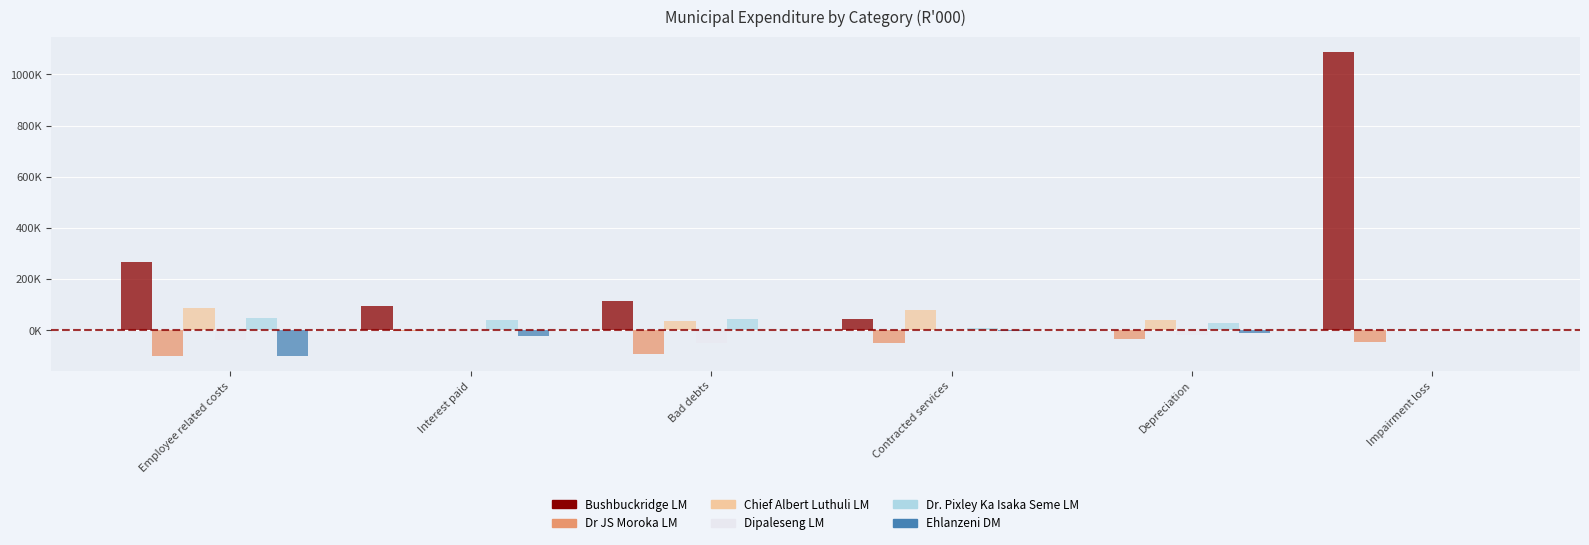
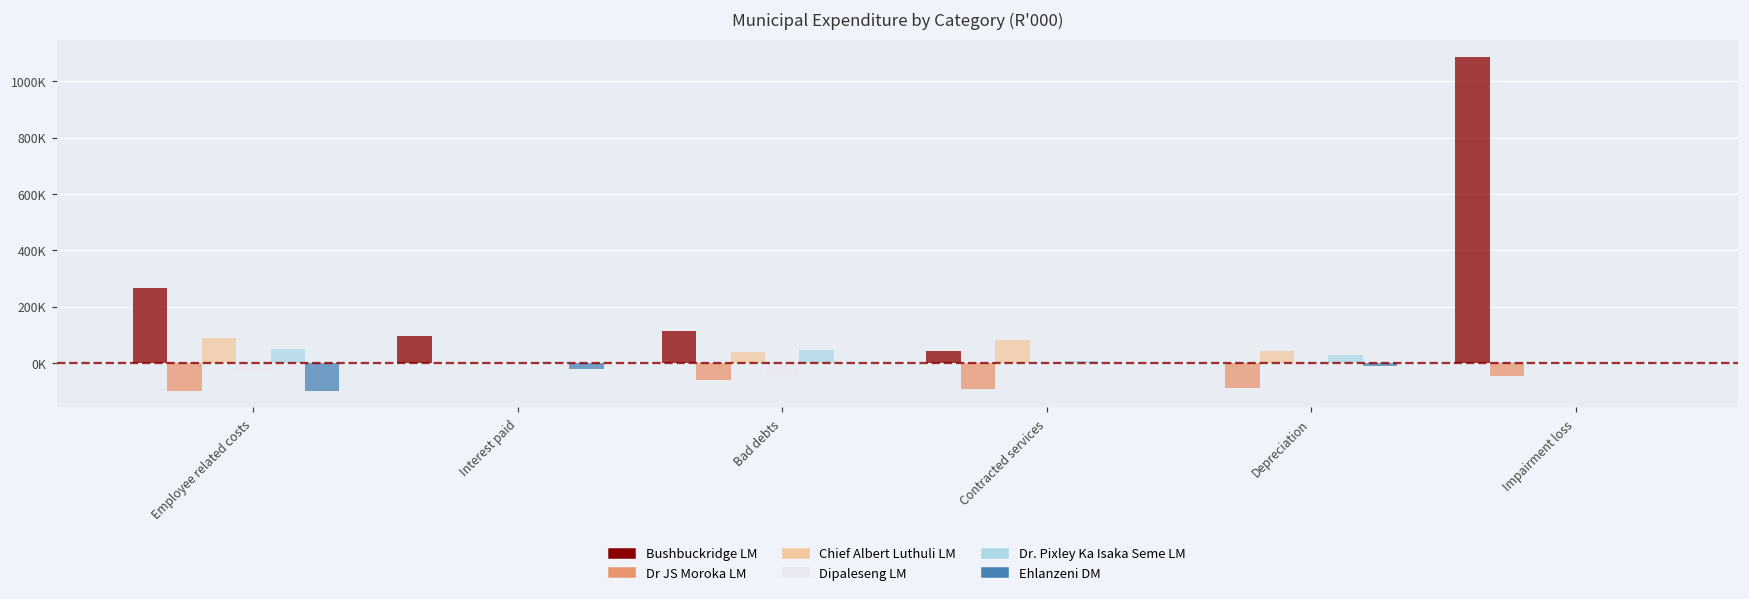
  {
    "Bushbuckridge LM": {
      "Employee related costs": 270000,
      "Interest paid": 100000,
      "Bad debts": 110000,
      "Contracted services": 40000,
      "Depreciation": 0,
      "Impairment loss": 1090000
    },
    "Dr JS Moroka LM": {
      "Employee related costs": -100000,
-     "Bad debts": -90000,
-     "Contracted services": -50000,
-     "Depreciation": -40000,
+     "Bad debts": -60000,
+     "Contracted services": -90000,
+     "Depreciation": -90000,
      "Impairment loss": -50000
    },
    "Chief Albert Luthuli LM": {
      "Employee related costs": 90000,
      "Bad debts": 40000,
      "Contracted services": 80000,
      "Depreciation": 40000,
      "Impairment loss": 0
    },
    "Dipaleseng LM": {
      "Employee related costs": -40000,
      "Bad debts": -50000,
      "Contracted services": 0,
      "Depreciation": -20000
    },
    "Dr. Pixley Ka Isaka Seme LM": {
      "Employee related costs": 50000,
-     "Interest paid": 40000,
+     "Interest paid": 0,
      "Bad debts": 50000,
      "Depreciation": 30000,
      "Impairment loss": 0
    },
    "Ehlanzeni DM": {
      "Employee related costs": -100000,
      "Interest paid": -20000,
      "Impairment loss": 0
    }
  }
